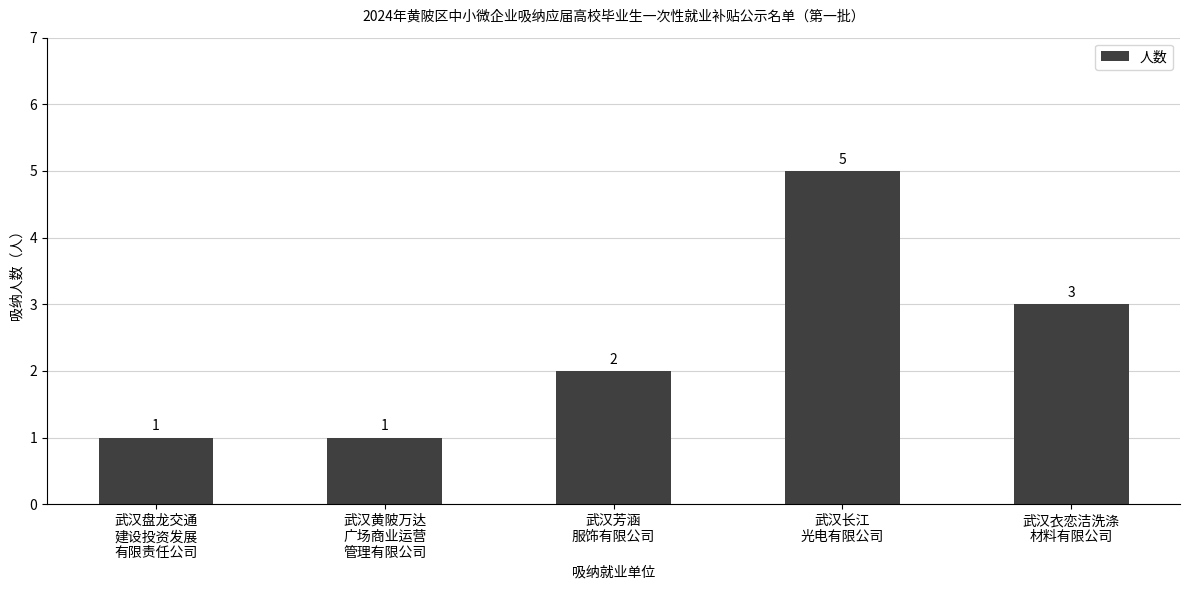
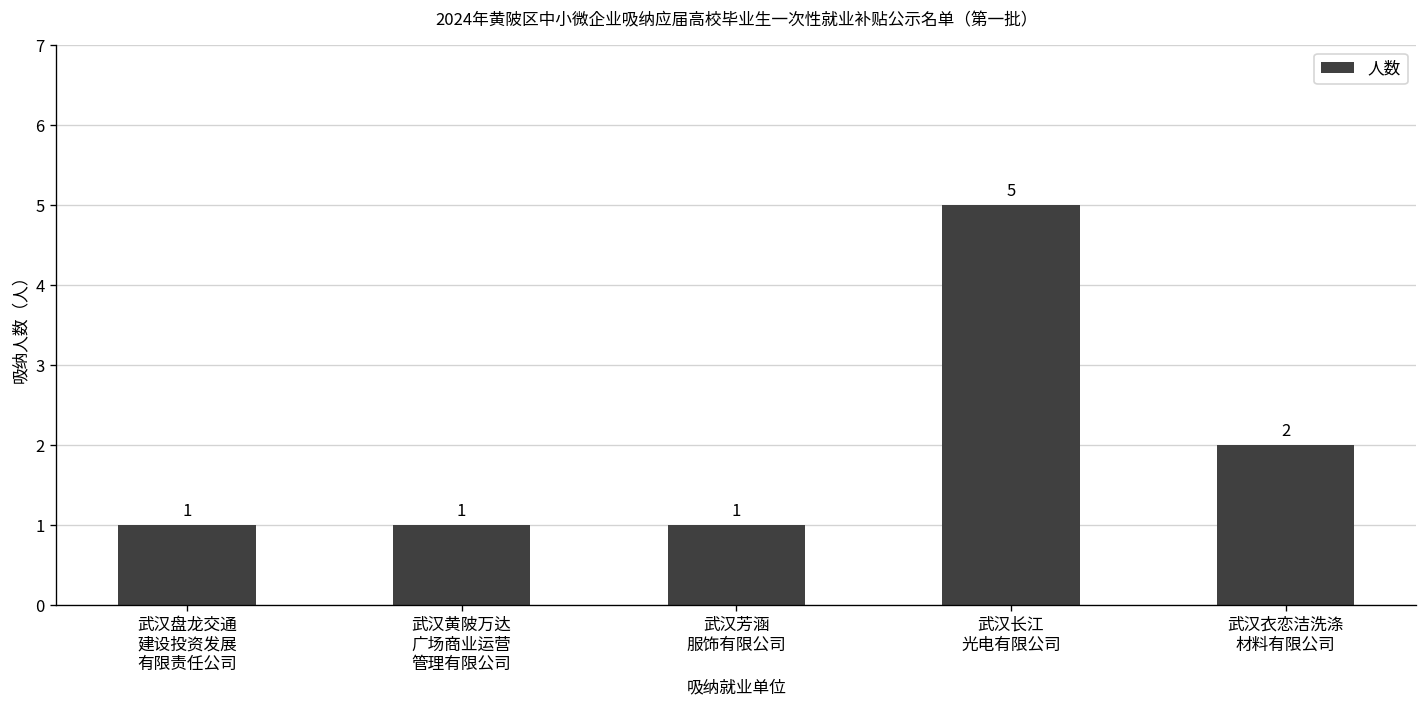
  {
    "武汉盘龙交通 建设投资发展 有限责任公司": 1,
    "武汉黄陂万达 广场商业运营 管理有限公司": 1,
-   "武汉芳涵 服饰有限公司": 2,
+   "武汉芳涵 服饰有限公司": 1,
    "武汉长江 光电有限公司": 5,
-   "武汉衣恋洁洗涤 材料有限公司": 3
+   "武汉衣恋洁洗涤 材料有限公司": 2
  }
